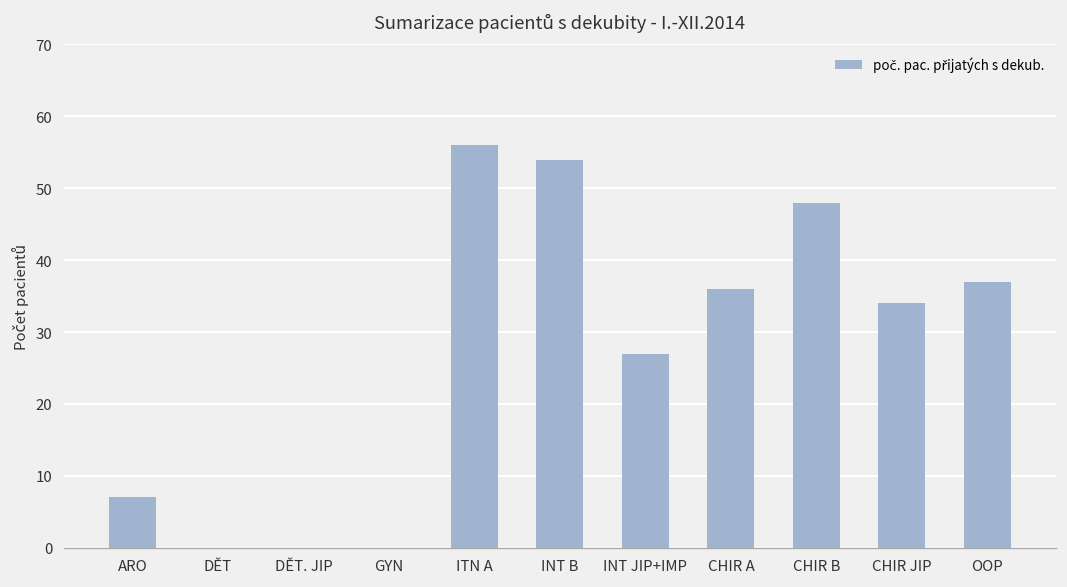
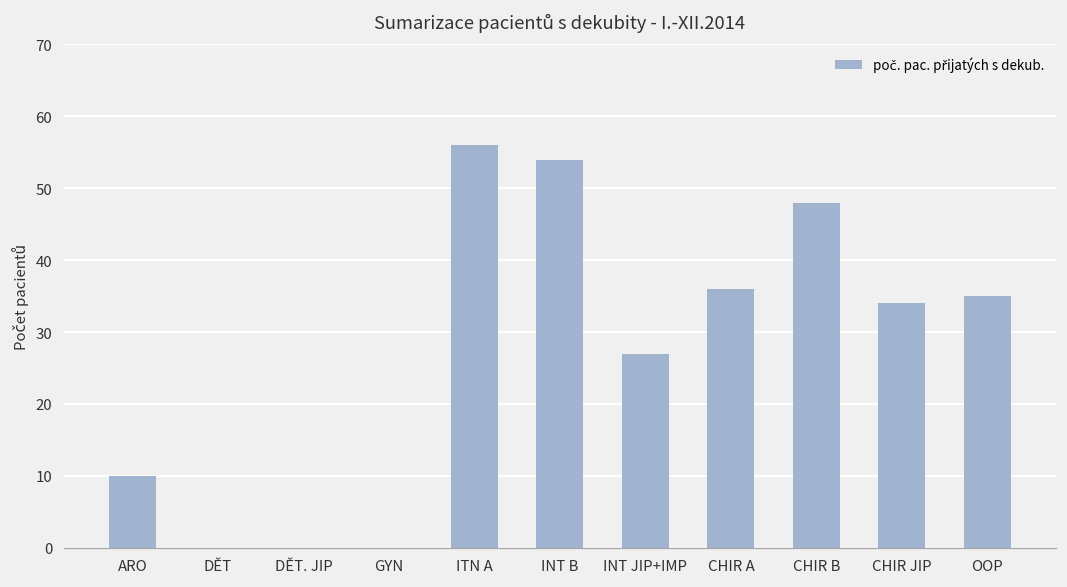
  {
-   "ARO": 7,
+   "ARO": 10,
    "DĚT": 0,
    "DĚT. JIP": 0,
    "GYN": 0,
    "ITN A": 56,
    "INT B": 54,
    "INT JIP+IMP": 27,
    "CHIR A": 36,
    "CHIR B": 48,
    "CHIR JIP": 34,
-   "OOP": 37
+   "OOP": 35
  }
